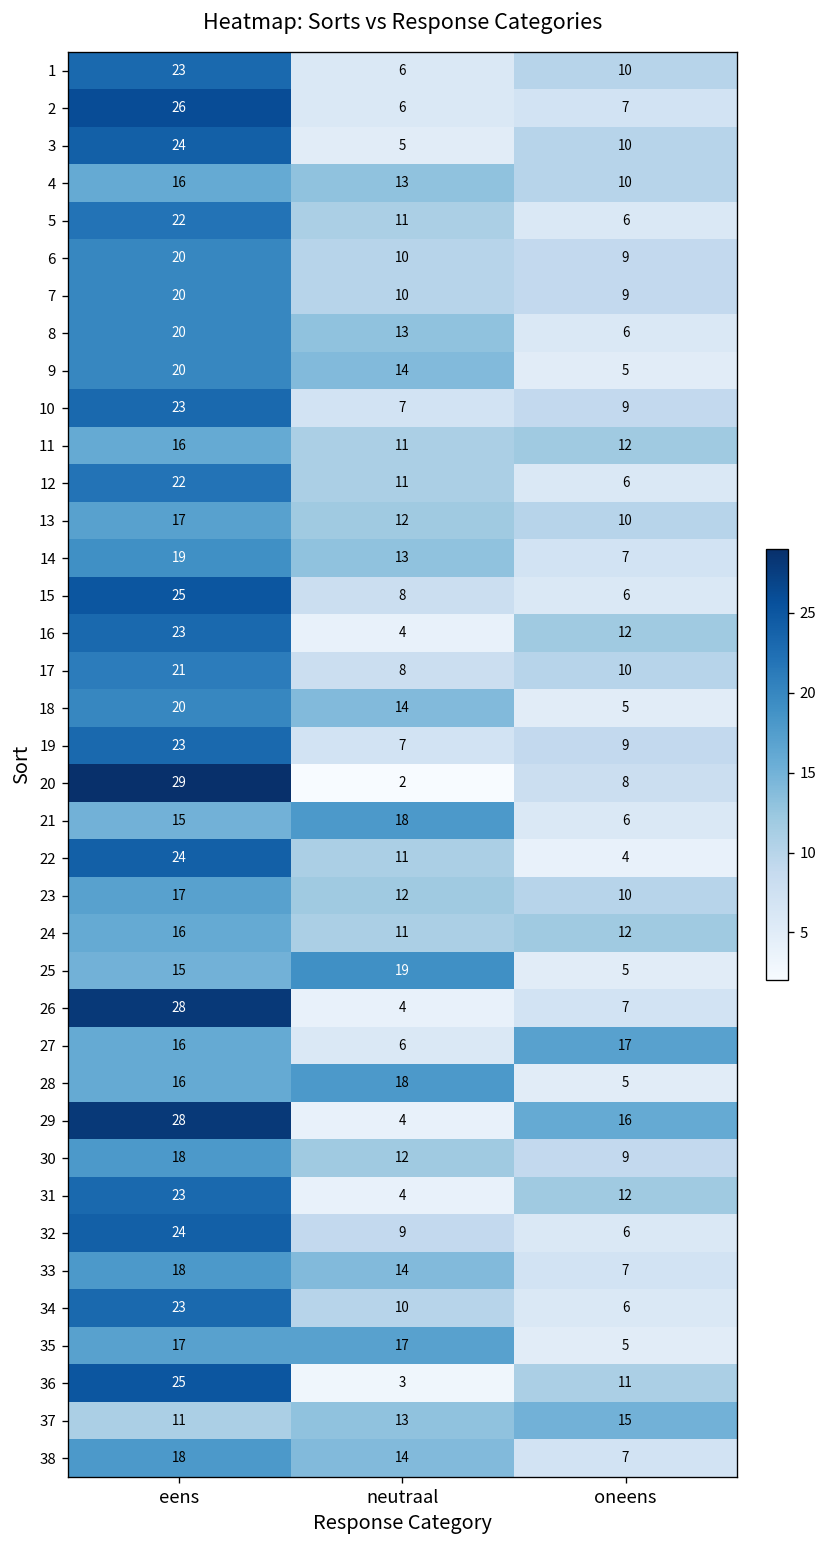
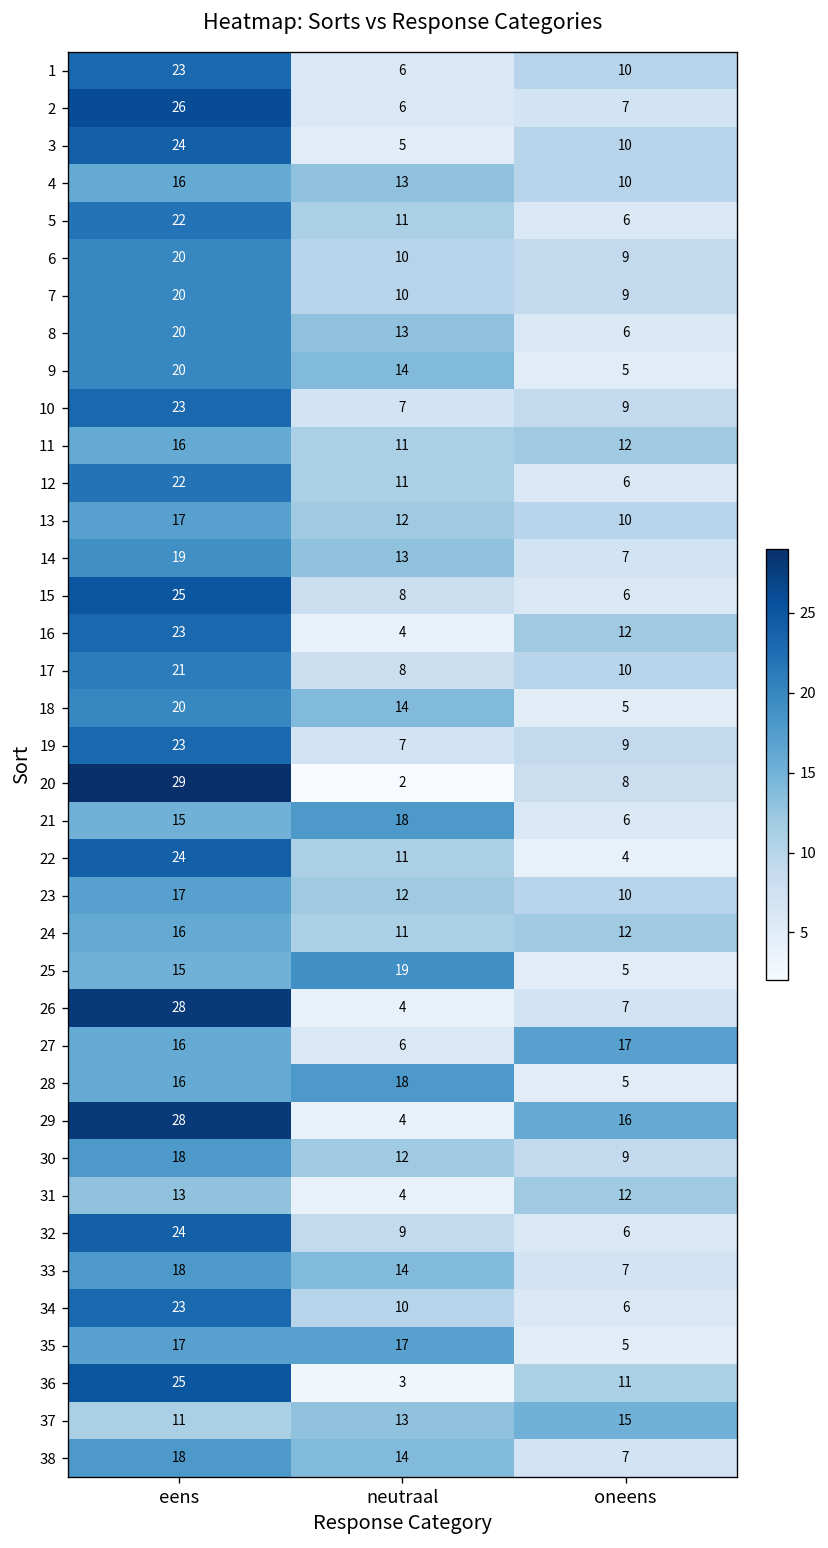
  {
    "1": {
      "eens": 23,
      "neutraal": 6,
      "oneens": 10
    },
    "2": {
      "eens": 26,
      "neutraal": 6,
      "oneens": 7
    },
    "3": {
      "eens": 24,
      "neutraal": 5,
      "oneens": 10
    },
    "4": {
      "eens": 16,
      "neutraal": 13,
      "oneens": 10
    },
    "5": {
      "eens": 22,
      "neutraal": 11,
      "oneens": 6
    },
    "6": {
      "eens": 20,
      "neutraal": 10,
      "oneens": 9
    },
    "7": {
      "eens": 20,
      "neutraal": 10,
      "oneens": 9
    },
    "8": {
      "eens": 20,
      "neutraal": 13,
      "oneens": 6
    },
    "9": {
      "eens": 20,
      "neutraal": 14,
      "oneens": 5
    },
    "10": {
      "eens": 23,
      "neutraal": 7,
      "oneens": 9
    },
    "11": {
      "eens": 16,
      "neutraal": 11,
      "oneens": 12
    },
    "12": {
      "eens": 22,
      "neutraal": 11,
      "oneens": 6
    },
    "13": {
      "eens": 17,
      "neutraal": 12,
      "oneens": 10
    },
    "14": {
      "eens": 19,
      "neutraal": 13,
      "oneens": 7
    },
    "15": {
      "eens": 25,
      "neutraal": 8,
      "oneens": 6
    },
    "16": {
      "eens": 23,
      "neutraal": 4,
      "oneens": 12
    },
    "17": {
      "eens": 21,
      "neutraal": 8,
      "oneens": 10
    },
    "18": {
      "eens": 20,
      "neutraal": 14,
      "oneens": 5
    },
    "19": {
      "eens": 23,
      "neutraal": 7,
      "oneens": 9
    },
    "20": {
      "eens": 29,
      "neutraal": 2,
      "oneens": 8
    },
    "21": {
      "eens": 15,
      "neutraal": 18,
      "oneens": 6
    },
    "22": {
      "eens": 24,
      "neutraal": 11,
      "oneens": 4
    },
    "23": {
      "eens": 17,
      "neutraal": 12,
      "oneens": 10
    },
    "24": {
      "eens": 16,
      "neutraal": 11,
      "oneens": 12
    },
    "25": {
      "eens": 15,
      "neutraal": 19,
      "oneens": 5
    },
    "26": {
      "eens": 28,
      "neutraal": 4,
      "oneens": 7
    },
    "27": {
      "eens": 16,
      "neutraal": 6,
      "oneens": 17
    },
    "28": {
      "eens": 16,
      "neutraal": 18,
      "oneens": 5
    },
    "29": {
      "eens": 28,
      "neutraal": 4,
      "oneens": 16
    },
    "30": {
      "eens": 18,
      "neutraal": 12,
      "oneens": 9
    },
    "31": {
-     "eens": 23,
+     "eens": 13,
      "neutraal": 4,
      "oneens": 12
    },
    "32": {
      "eens": 24,
      "neutraal": 9,
      "oneens": 6
    },
    "33": {
      "eens": 18,
      "neutraal": 14,
      "oneens": 7
    },
    "34": {
      "eens": 23,
      "neutraal": 10,
      "oneens": 6
    },
    "35": {
      "eens": 17,
      "neutraal": 17,
      "oneens": 5
    },
    "36": {
      "eens": 25,
      "neutraal": 3,
      "oneens": 11
    },
    "37": {
      "eens": 11,
      "neutraal": 13,
      "oneens": 15
    },
    "38": {
      "eens": 18,
      "neutraal": 14,
      "oneens": 7
    }
  }
